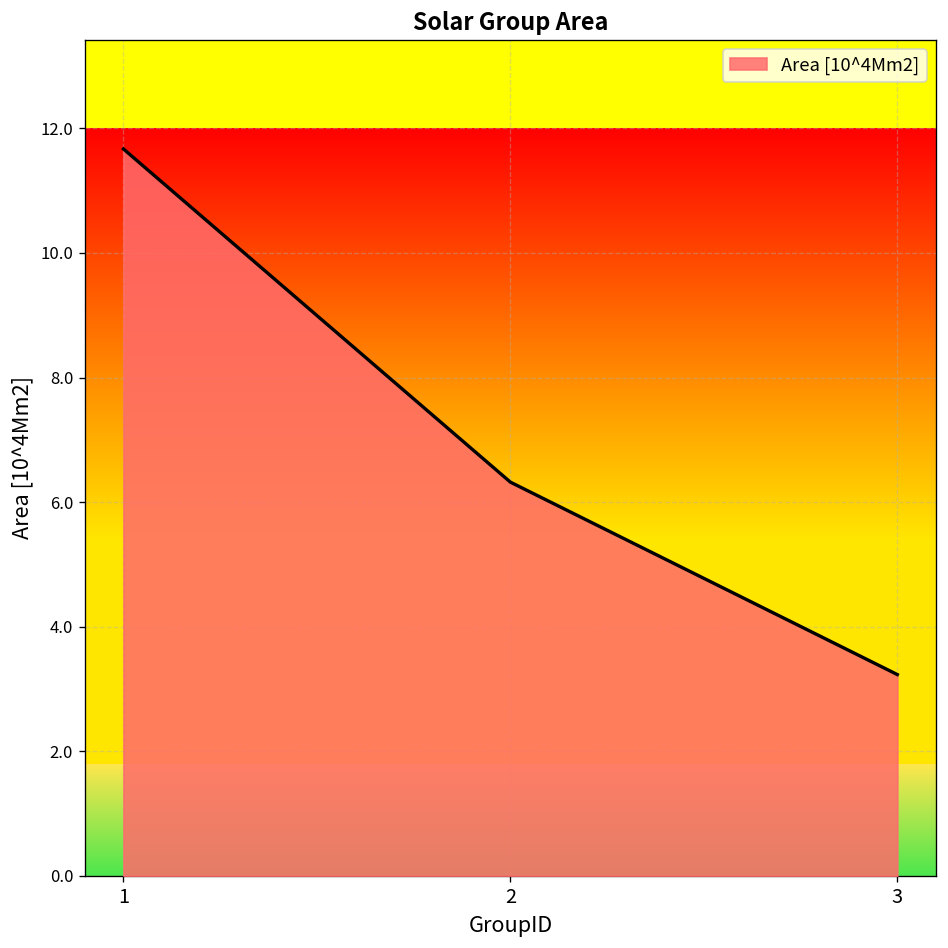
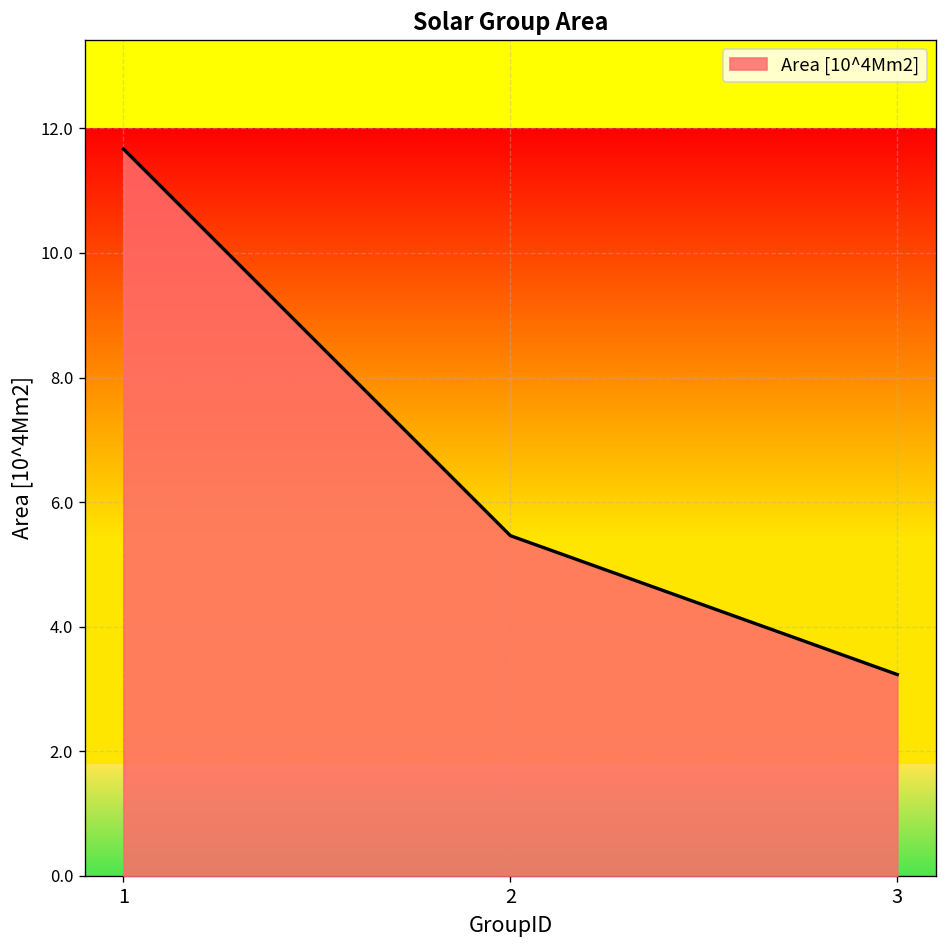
  {
    "1": 11.7,
-   "2": 6.3,
+   "2": 5.5,
    "3": 3.2
  }
